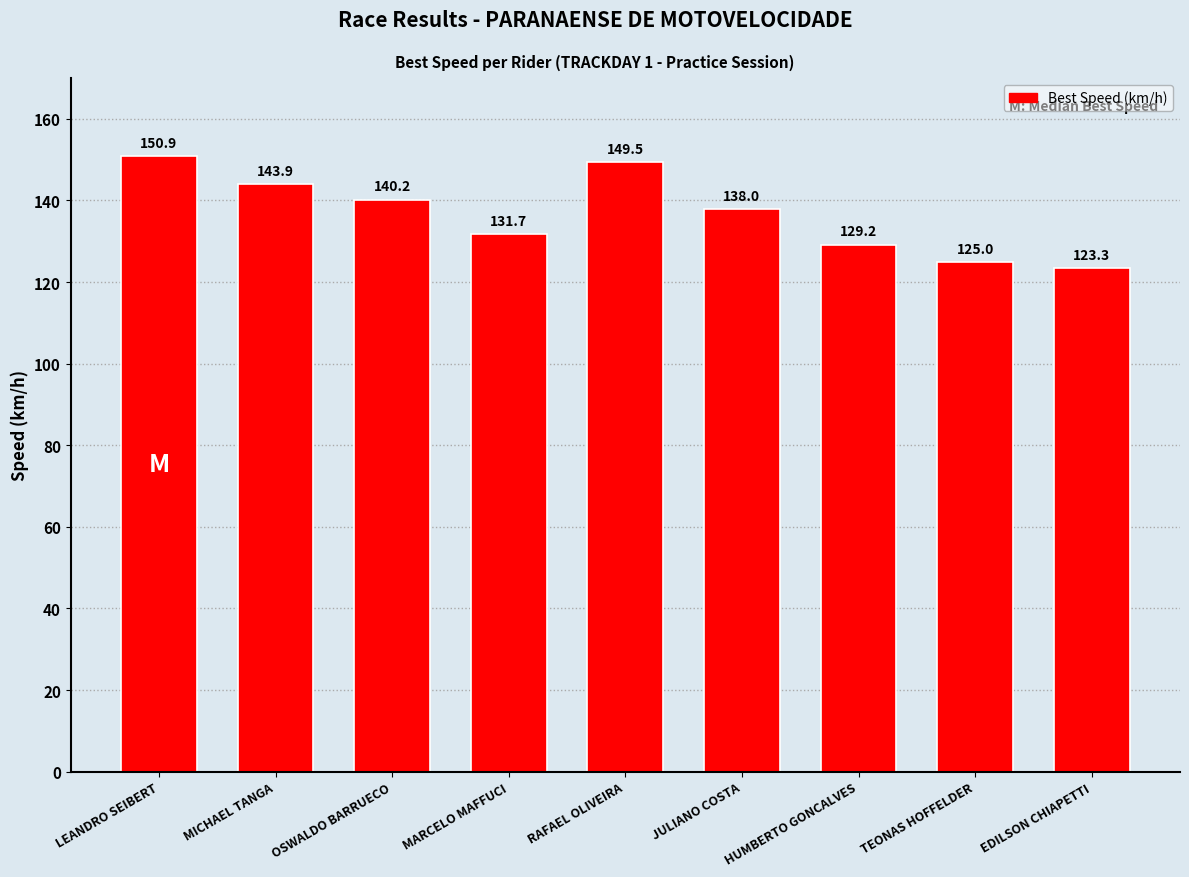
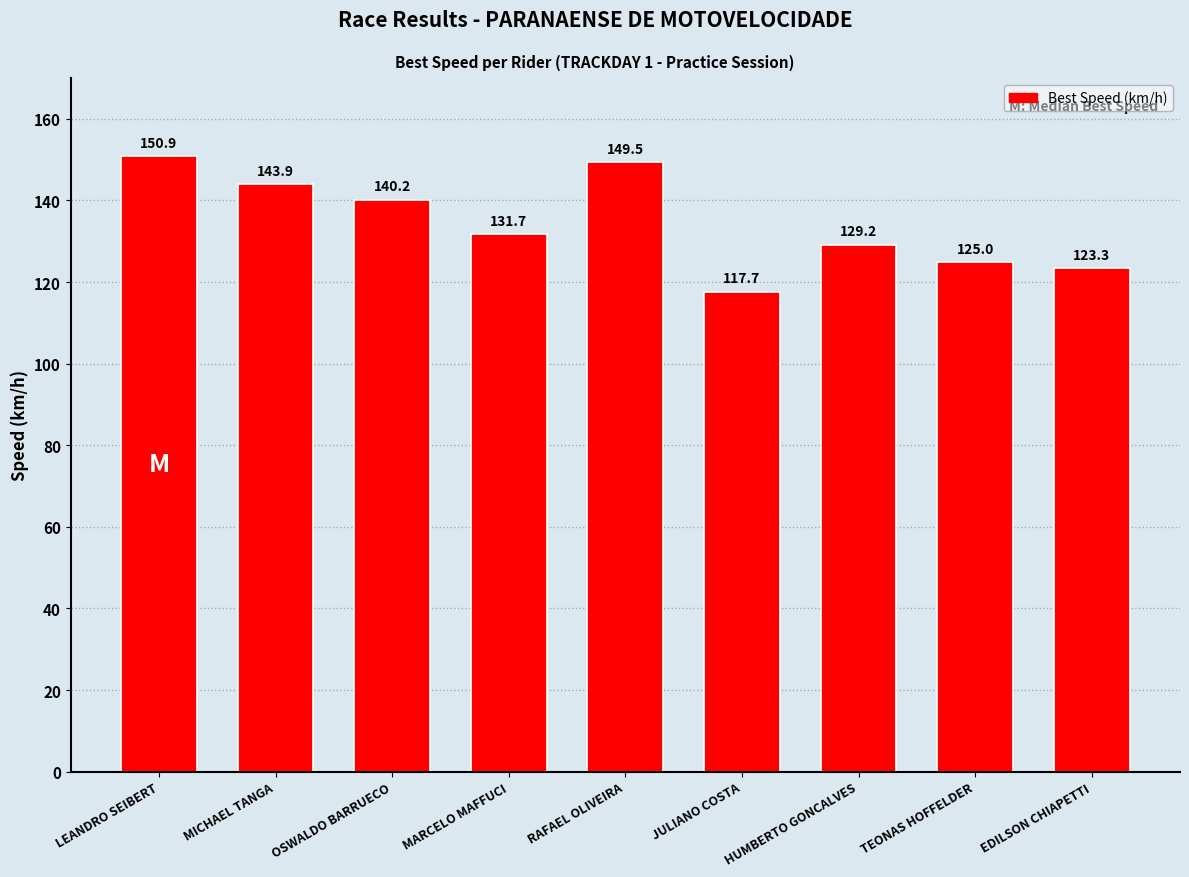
  {
    "LEANDRO SEIBERT": 150.9,
    "MICHAEL TANGA": 143.9,
    "OSWALDO BARRUECO": 140.2,
    "MARCELO MAFFUCI": 131.7,
    "RAFAEL OLIVEIRA": 149.5,
-   "JULIANO COSTA": 138.0,
+   "JULIANO COSTA": 117.7,
    "HUMBERTO GONCALVES": 129.2,
    "TEONAS HOFFELDER": 125.0,
    "EDILSON CHIAPETTI": 123.3
  }
